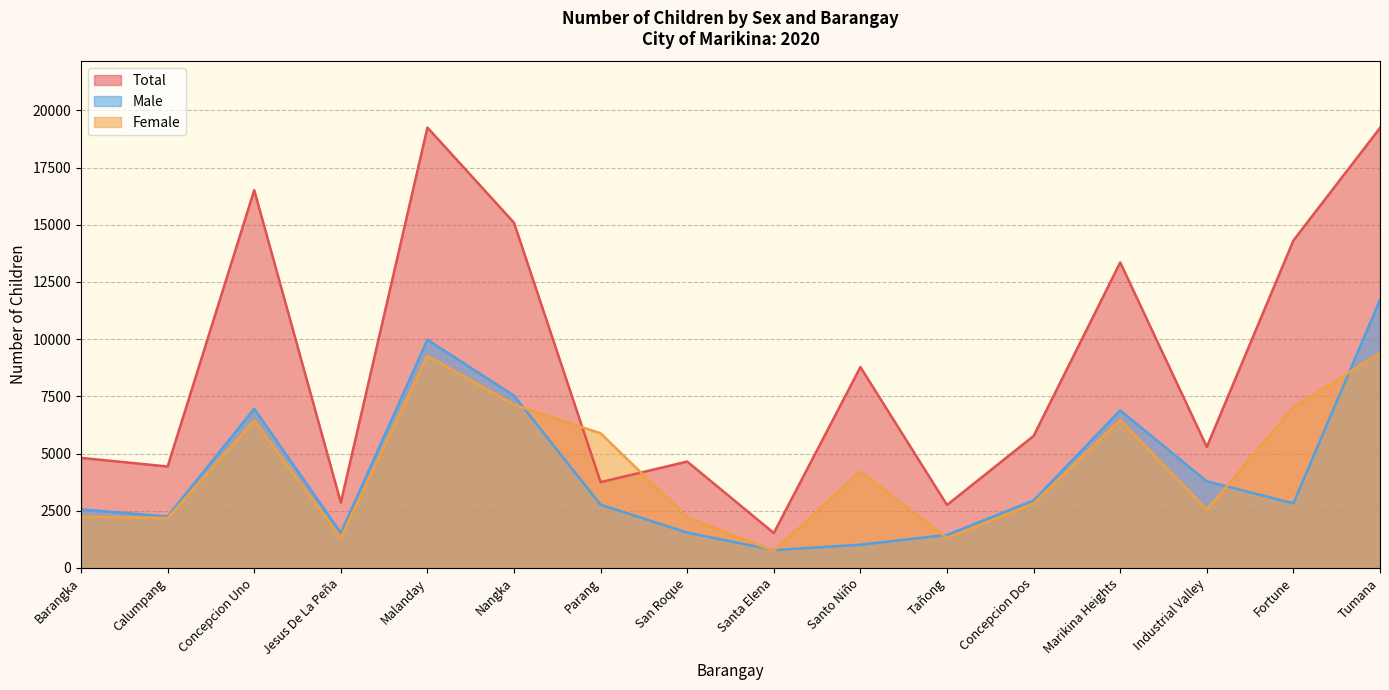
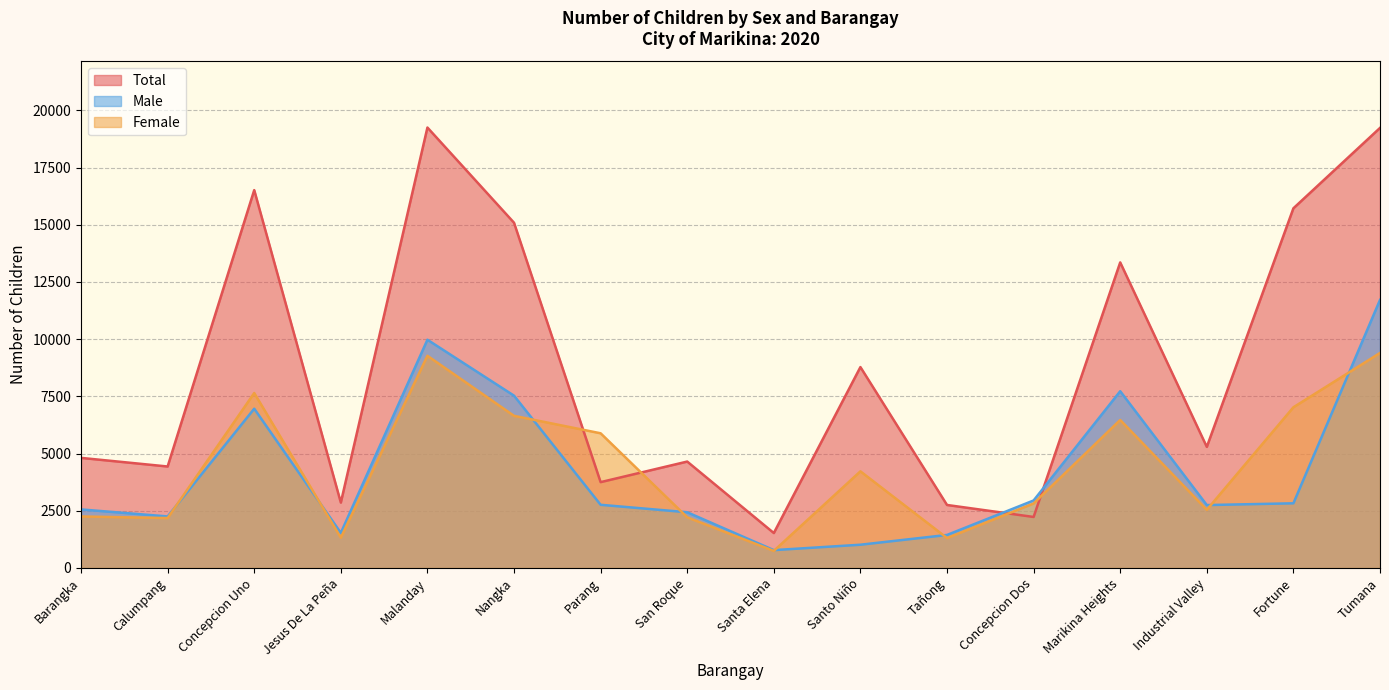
  {
    "Total": {
      "Barangka": 4800,
      "Calumpang": 4400,
      "Concepcion Uno": 16500,
      "Jesus De La Peña": 2900,
      "Malanday": 19200,
      "Nangka": 15100,
      "Parang": 3800,
      "San Roque": 4700,
      "Santa Elena": 1500,
      "Santo Niño": 8800,
      "Tañong": 2800,
-     "Concepcion Dos": 5800,
+     "Concepcion Dos": 2200,
      "Marikina Heights": 13400,
      "Industrial Valley": 5300,
-     "Fortune": 14300,
+     "Fortune": 15700,
      "Tumana": 19200
    },
    "Male": {
      "Barangka": 2600,
      "Concepcion Uno": 7000,
      "Jesus De La Peña": 1500,
      "Malanday": 10000,
      "Nangka": 7500,
      "Parang": 2800,
-     "San Roque": 1500,
+     "San Roque": 2400,
      "Santo Niño": 1000,
      "Tañong": 1400,
      "Concepcion Dos": 3000,
-     "Marikina Heights": 6900,
-     "Industrial Valley": 3800,
+     "Marikina Heights": 7700,
+     "Industrial Valley": 2800,
      "Fortune": 2800,
      "Tumana": 11700
    },
    "Female": {
      "Barangka": 2300,
-     "Concepcion Uno": 6400,
+     "Concepcion Uno": 7600,
      "Jesus De La Peña": 1300,
      "Malanday": 9300,
-     "Nangka": 7100,
+     "Nangka": 6600,
      "Parang": 5900,
      "San Roque": 2200,
      "Santo Niño": 4200,
      "Tañong": 1300,
      "Concepcion Dos": 2800,
      "Marikina Heights": 6500,
      "Industrial Valley": 2500,
      "Fortune": 7000,
      "Tumana": 9400
    }
  }
